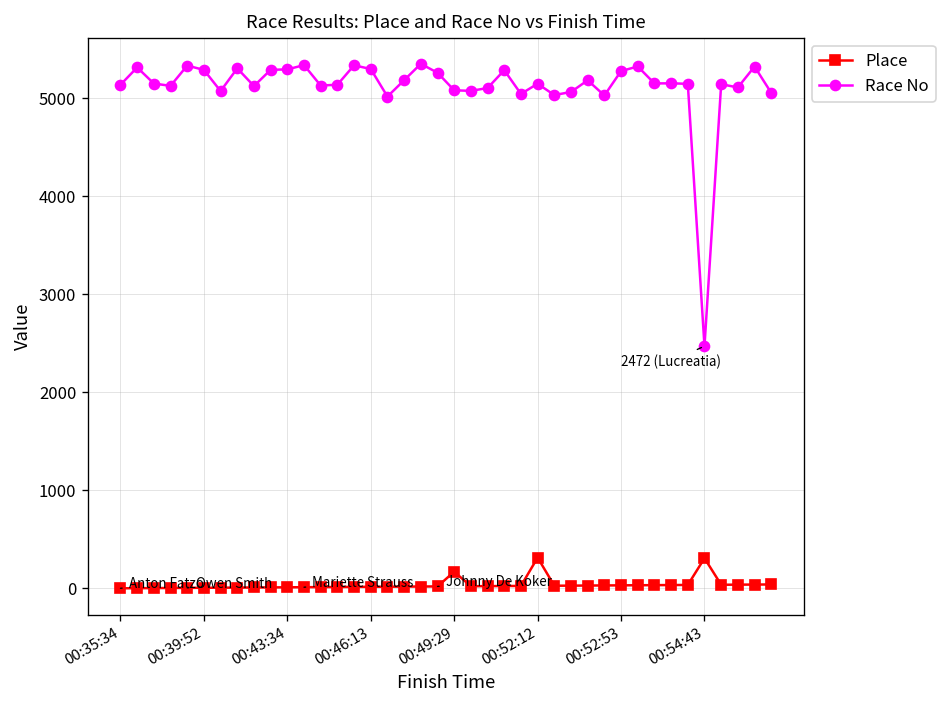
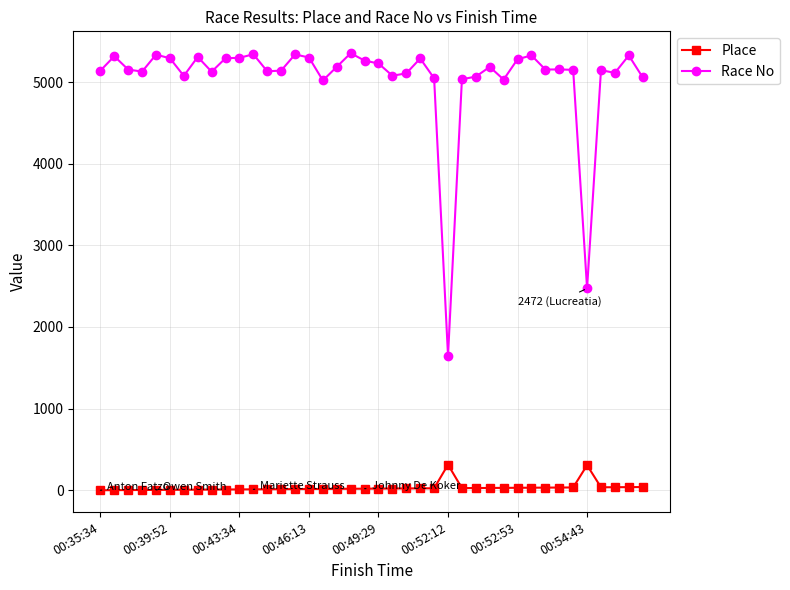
  {
    "Place": {
      "00:35:34": 0,
      "00:39:52": 0,
      "00:46:13": 0,
-     "00:49:29": 200,
+     "00:49:29": 0,
      "00:52:12": 300,
      "00:52:53": 0,
      "00:54:43": 300
    },
    "Race No": {
      "00:35:34": 5100,
      "00:39:52": 5300,
      "00:46:13": 5300,
-     "00:49:29": 5100,
-     "00:52:12": 5200,
+     "00:49:29": 5200,
+     "00:52:12": 1600,
      "00:52:53": 5300
    }
  }
